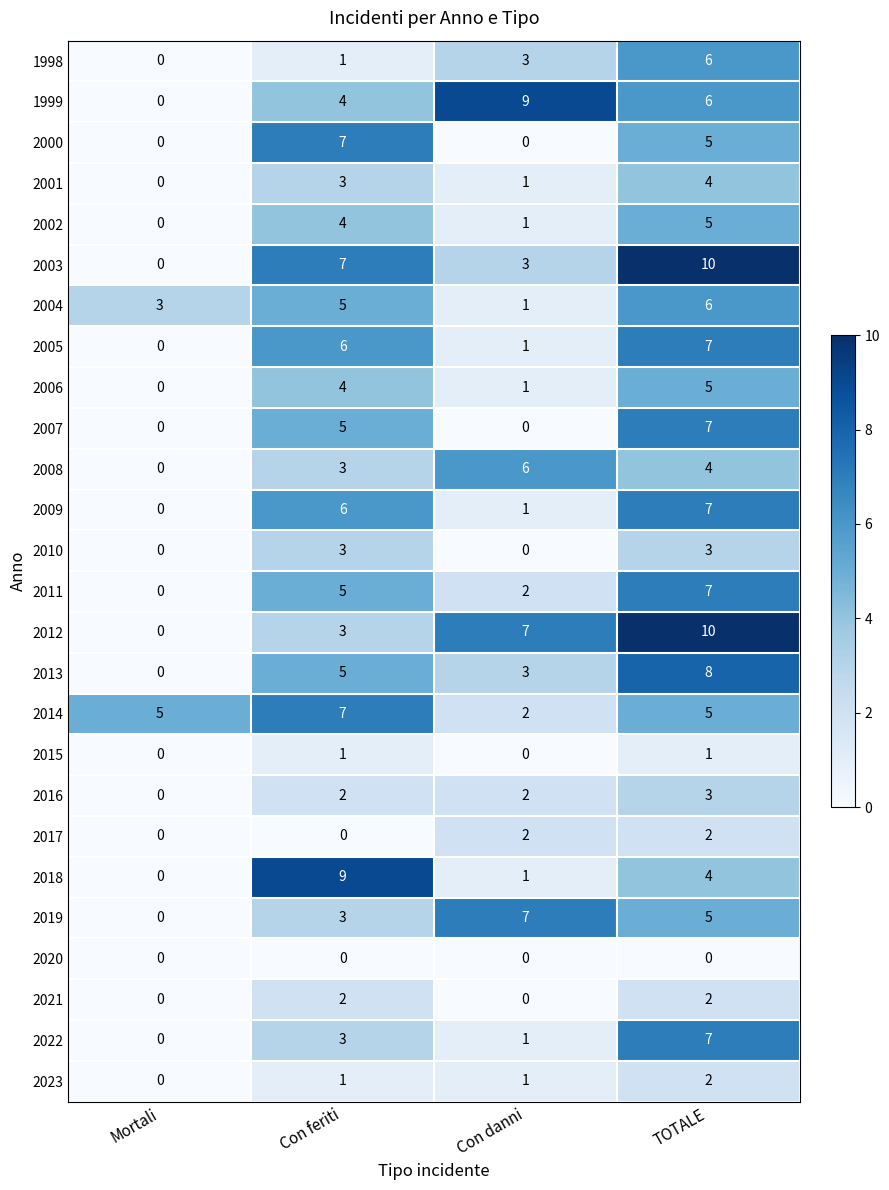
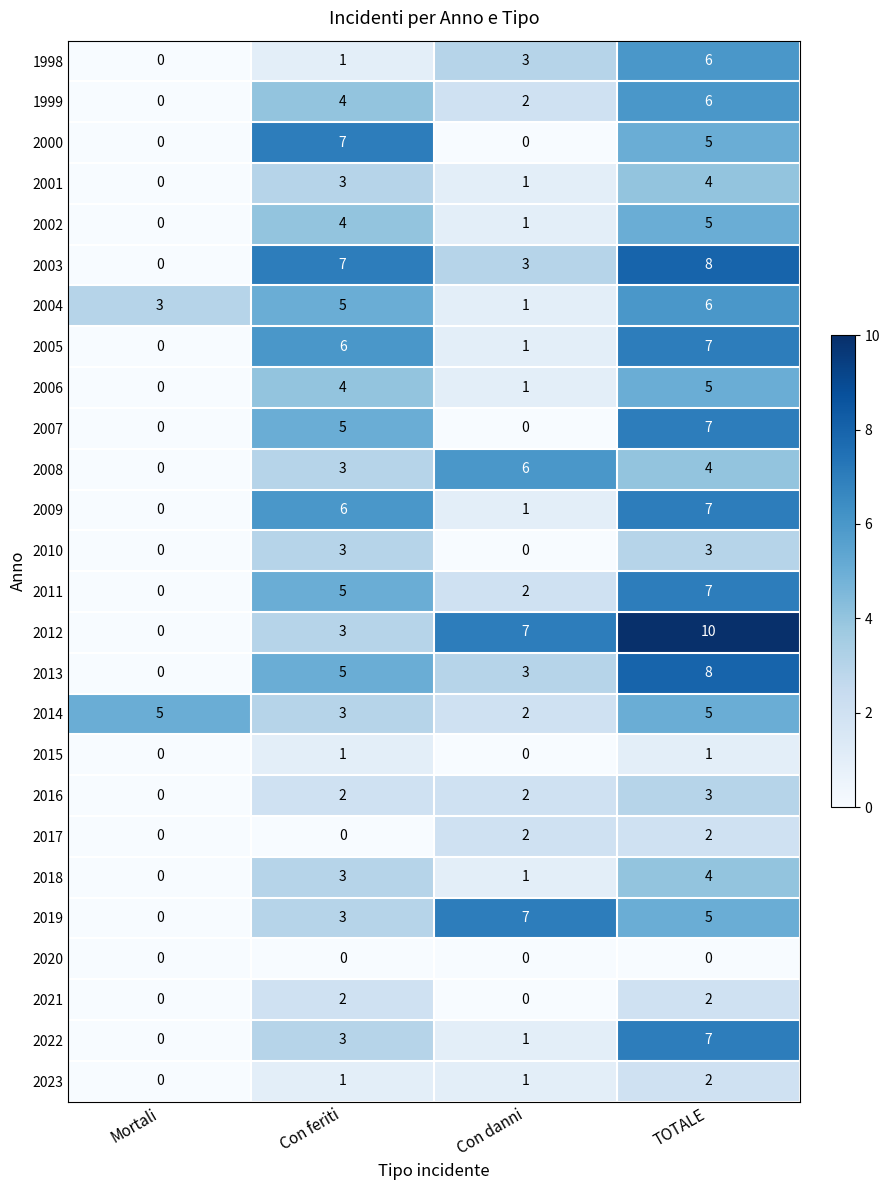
  {
    "1998": {
      "Mortali": 0,
      "Con feriti": 1,
      "Con danni": 3,
      "TOTALE": 6
    },
    "1999": {
      "Mortali": 0,
      "Con feriti": 4,
-     "Con danni": 9,
+     "Con danni": 2,
      "TOTALE": 6
    },
    "2000": {
      "Mortali": 0,
      "Con feriti": 7,
      "Con danni": 0,
      "TOTALE": 5
    },
    "2001": {
      "Mortali": 0,
      "Con feriti": 3,
      "Con danni": 1,
      "TOTALE": 4
    },
    "2002": {
      "Mortali": 0,
      "Con feriti": 4,
      "Con danni": 1,
      "TOTALE": 5
    },
    "2003": {
      "Mortali": 0,
      "Con feriti": 7,
      "Con danni": 3,
-     "TOTALE": 10
+     "TOTALE": 8
    },
    "2004": {
      "Mortali": 3,
      "Con feriti": 5,
      "Con danni": 1,
      "TOTALE": 6
    },
    "2005": {
      "Mortali": 0,
      "Con feriti": 6,
      "Con danni": 1,
      "TOTALE": 7
    },
    "2006": {
      "Mortali": 0,
      "Con feriti": 4,
      "Con danni": 1,
      "TOTALE": 5
    },
    "2007": {
      "Mortali": 0,
      "Con feriti": 5,
      "Con danni": 0,
      "TOTALE": 7
    },
    "2008": {
      "Mortali": 0,
      "Con feriti": 3,
      "Con danni": 6,
      "TOTALE": 4
    },
    "2009": {
      "Mortali": 0,
      "Con feriti": 6,
      "Con danni": 1,
      "TOTALE": 7
    },
    "2010": {
      "Mortali": 0,
      "Con feriti": 3,
      "Con danni": 0,
      "TOTALE": 3
    },
    "2011": {
      "Mortali": 0,
      "Con feriti": 5,
      "Con danni": 2,
      "TOTALE": 7
    },
    "2012": {
      "Mortali": 0,
      "Con feriti": 3,
      "Con danni": 7,
      "TOTALE": 10
    },
    "2013": {
      "Mortali": 0,
      "Con feriti": 5,
      "Con danni": 3,
      "TOTALE": 8
    },
    "2014": {
      "Mortali": 5,
-     "Con feriti": 7,
+     "Con feriti": 3,
      "Con danni": 2,
      "TOTALE": 5
    },
    "2015": {
      "Mortali": 0,
      "Con feriti": 1,
      "Con danni": 0,
      "TOTALE": 1
    },
    "2016": {
      "Mortali": 0,
      "Con feriti": 2,
      "Con danni": 2,
      "TOTALE": 3
    },
    "2017": {
      "Mortali": 0,
      "Con feriti": 0,
      "Con danni": 2,
      "TOTALE": 2
    },
    "2018": {
      "Mortali": 0,
-     "Con feriti": 9,
+     "Con feriti": 3,
      "Con danni": 1,
      "TOTALE": 4
    },
    "2019": {
      "Mortali": 0,
      "Con feriti": 3,
      "Con danni": 7,
      "TOTALE": 5
    },
    "2020": {
      "Mortali": 0,
      "Con feriti": 0,
      "Con danni": 0,
      "TOTALE": 0
    },
    "2021": {
      "Mortali": 0,
      "Con feriti": 2,
      "Con danni": 0,
      "TOTALE": 2
    },
    "2022": {
      "Mortali": 0,
      "Con feriti": 3,
      "Con danni": 1,
      "TOTALE": 7
    },
    "2023": {
      "Mortali": 0,
      "Con feriti": 1,
      "Con danni": 1,
      "TOTALE": 2
    }
  }
